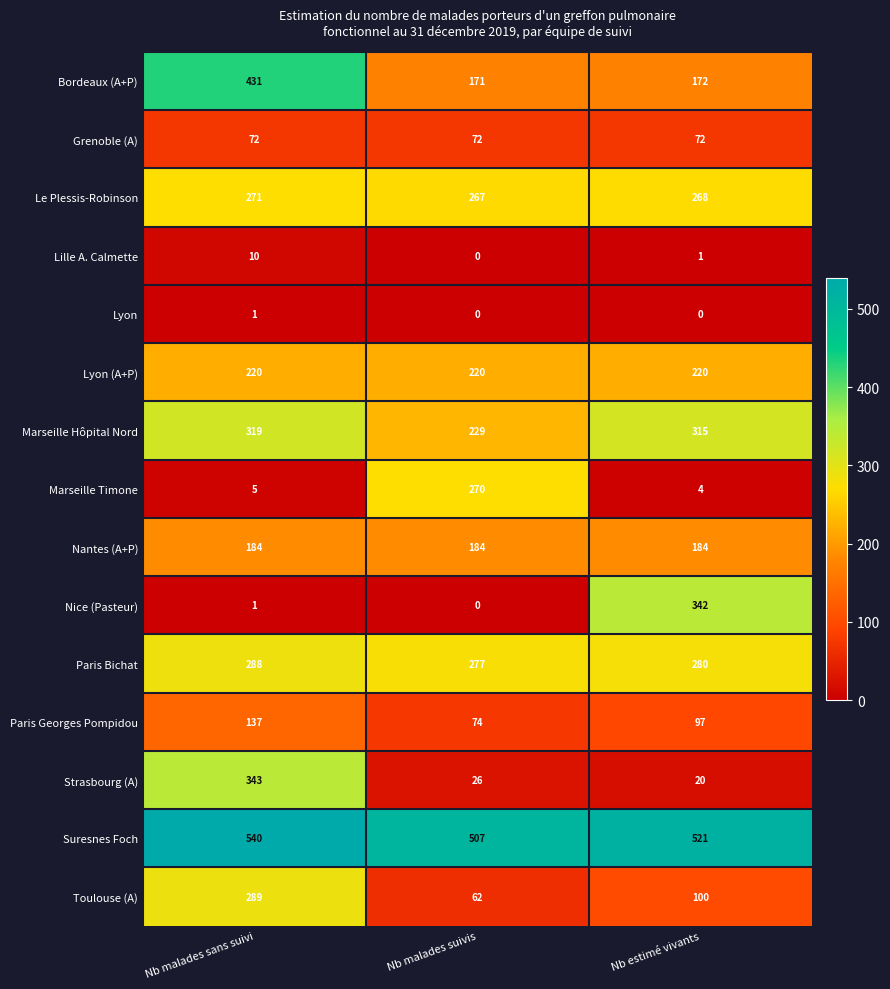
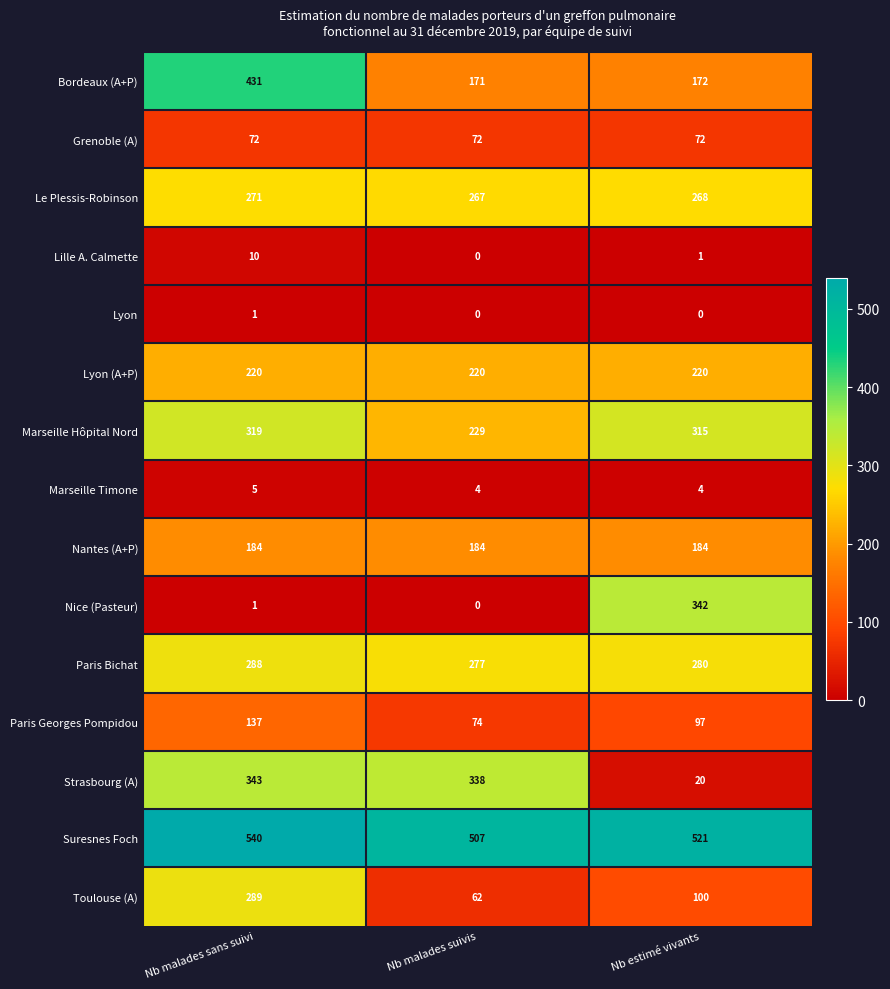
  {
    "Bordeaux (A+P)": {
      "Nb malades sans suivi": 431,
      "Nb malades suivis": 171,
      "Nb estimé vivants": 172
    },
    "Grenoble (A)": {
      "Nb malades sans suivi": 72,
      "Nb malades suivis": 72,
      "Nb estimé vivants": 72
    },
    "Le Plessis-Robinson": {
      "Nb malades sans suivi": 271,
      "Nb malades suivis": 267,
      "Nb estimé vivants": 268
    },
    "Lille A. Calmette": {
      "Nb malades sans suivi": 10,
      "Nb malades suivis": 0,
      "Nb estimé vivants": 1
    },
    "Lyon": {
      "Nb malades sans suivi": 1,
      "Nb malades suivis": 0,
      "Nb estimé vivants": 0
    },
    "Lyon (A+P)": {
      "Nb malades sans suivi": 220,
      "Nb malades suivis": 220,
      "Nb estimé vivants": 220
    },
    "Marseille Hôpital Nord": {
      "Nb malades sans suivi": 319,
      "Nb malades suivis": 229,
      "Nb estimé vivants": 315
    },
    "Marseille Timone": {
      "Nb malades sans suivi": 5,
-     "Nb malades suivis": 270,
+     "Nb malades suivis": 4,
      "Nb estimé vivants": 4
    },
    "Nantes (A+P)": {
      "Nb malades sans suivi": 184,
      "Nb malades suivis": 184,
      "Nb estimé vivants": 184
    },
    "Nice (Pasteur)": {
      "Nb malades sans suivi": 1,
      "Nb malades suivis": 0,
      "Nb estimé vivants": 342
    },
    "Paris Bichat": {
      "Nb malades sans suivi": 288,
      "Nb malades suivis": 277,
      "Nb estimé vivants": 280
    },
    "Paris Georges Pompidou": {
      "Nb malades sans suivi": 137,
      "Nb malades suivis": 74,
      "Nb estimé vivants": 97
    },
    "Strasbourg (A)": {
      "Nb malades sans suivi": 343,
-     "Nb malades suivis": 26,
+     "Nb malades suivis": 338,
      "Nb estimé vivants": 20
    },
    "Suresnes Foch": {
      "Nb malades sans suivi": 540,
      "Nb malades suivis": 507,
      "Nb estimé vivants": 521
    },
    "Toulouse (A)": {
      "Nb malades sans suivi": 289,
      "Nb malades suivis": 62,
      "Nb estimé vivants": 100
    }
  }
